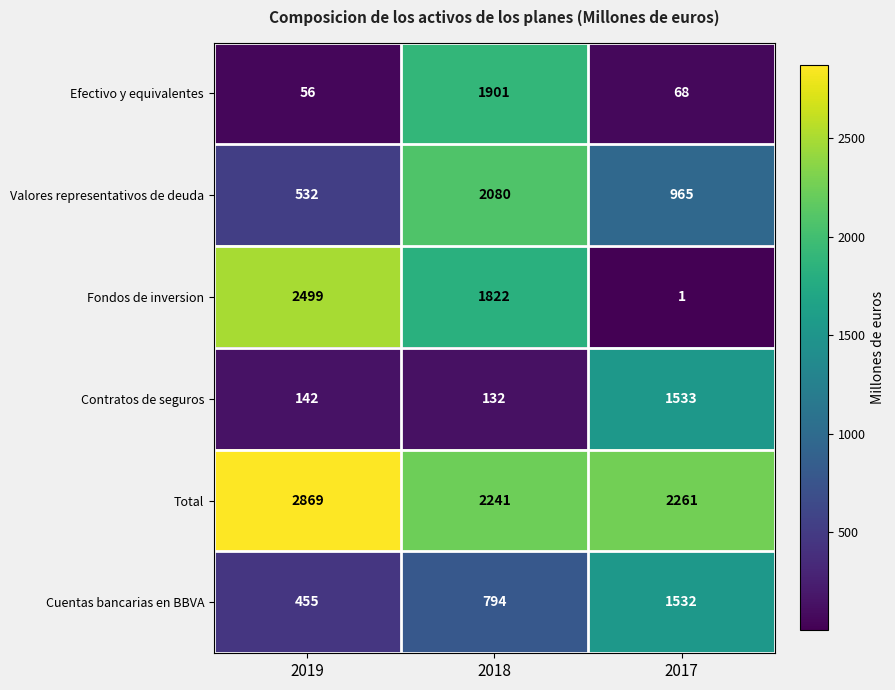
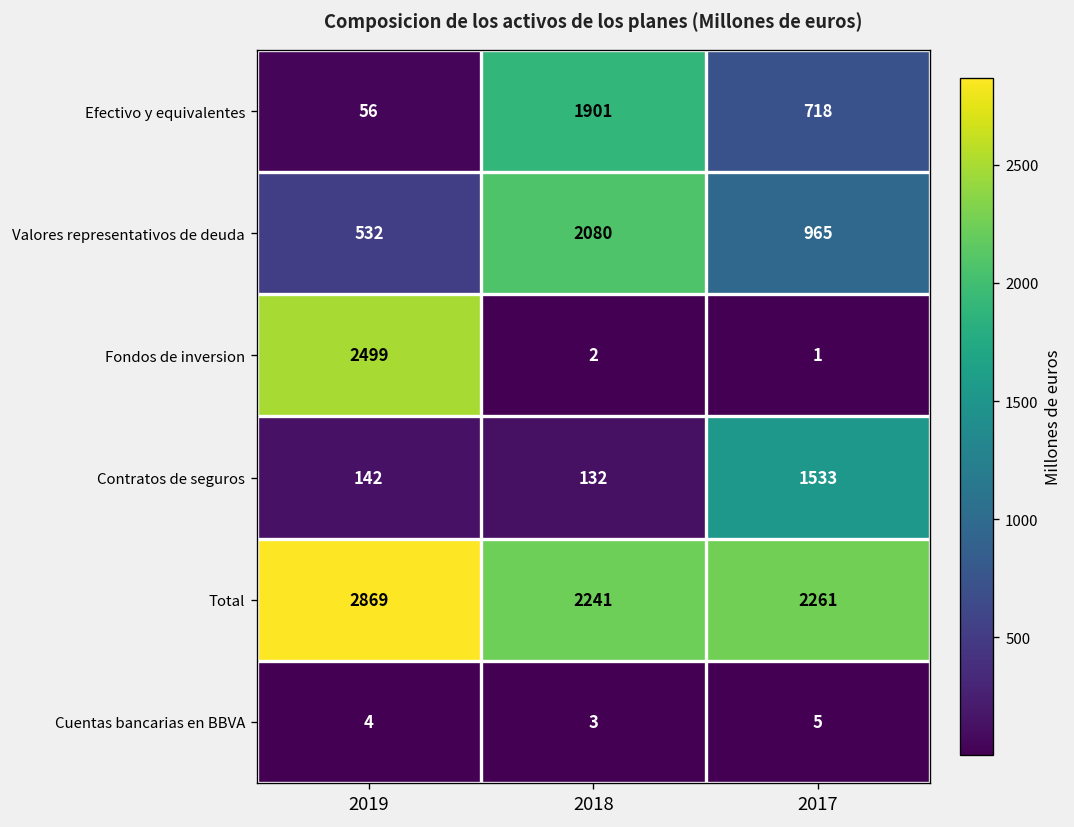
  {
    "Efectivo y equivalentes": {
      "2019": 56,
      "2018": 1901,
-     "2017": 68
+     "2017": 718
    },
    "Valores representativos de deuda": {
      "2019": 532,
      "2018": 2080,
      "2017": 965
    },
    "Fondos de inversion": {
      "2019": 2499,
-     "2018": 1822,
+     "2018": 2,
      "2017": 1
    },
    "Contratos de seguros": {
      "2019": 142,
      "2018": 132,
      "2017": 1533
    },
    "Total": {
      "2019": 2869,
      "2018": 2241,
      "2017": 2261
    },
    "Cuentas bancarias en BBVA": {
-     "2019": 455,
-     "2018": 794,
-     "2017": 1532
+     "2019": 4,
+     "2018": 3,
+     "2017": 5
    }
  }
